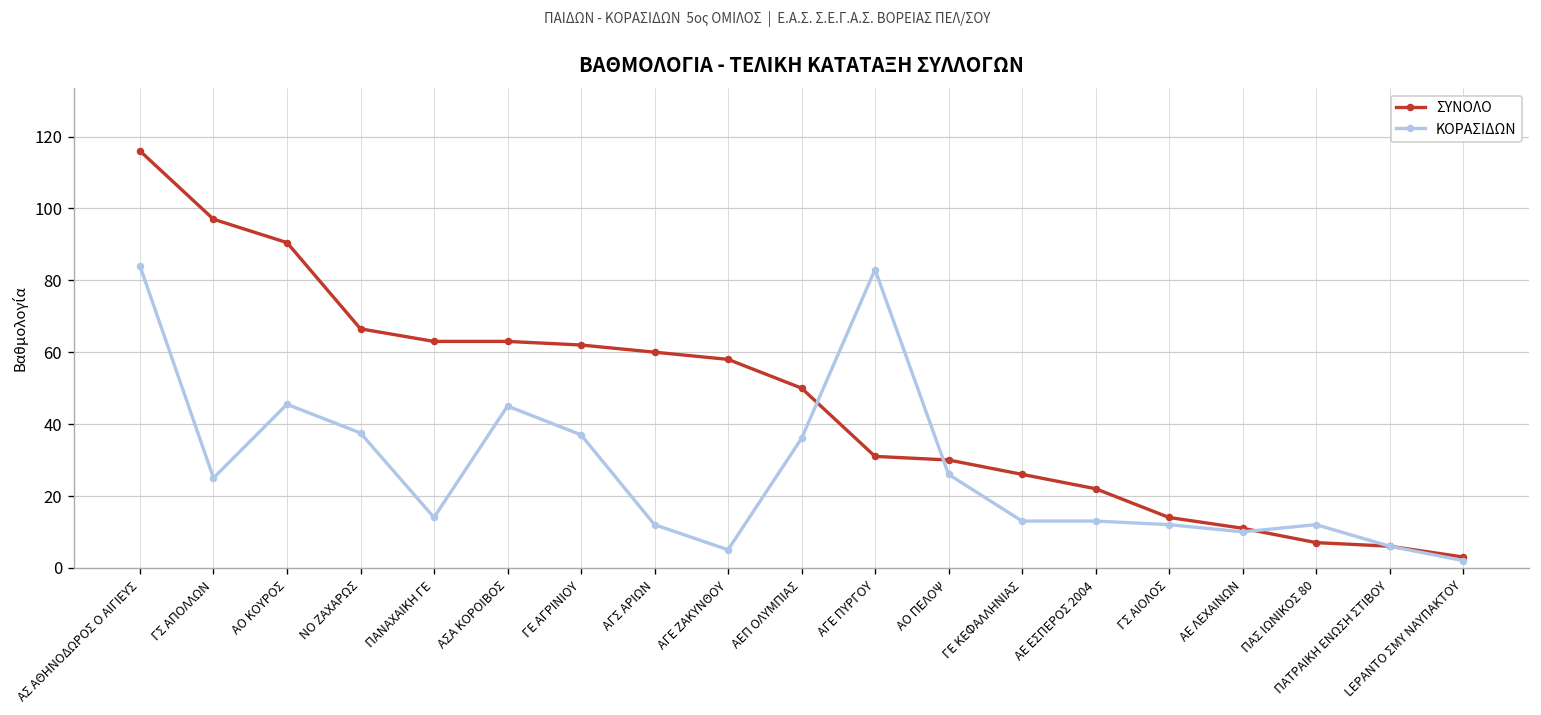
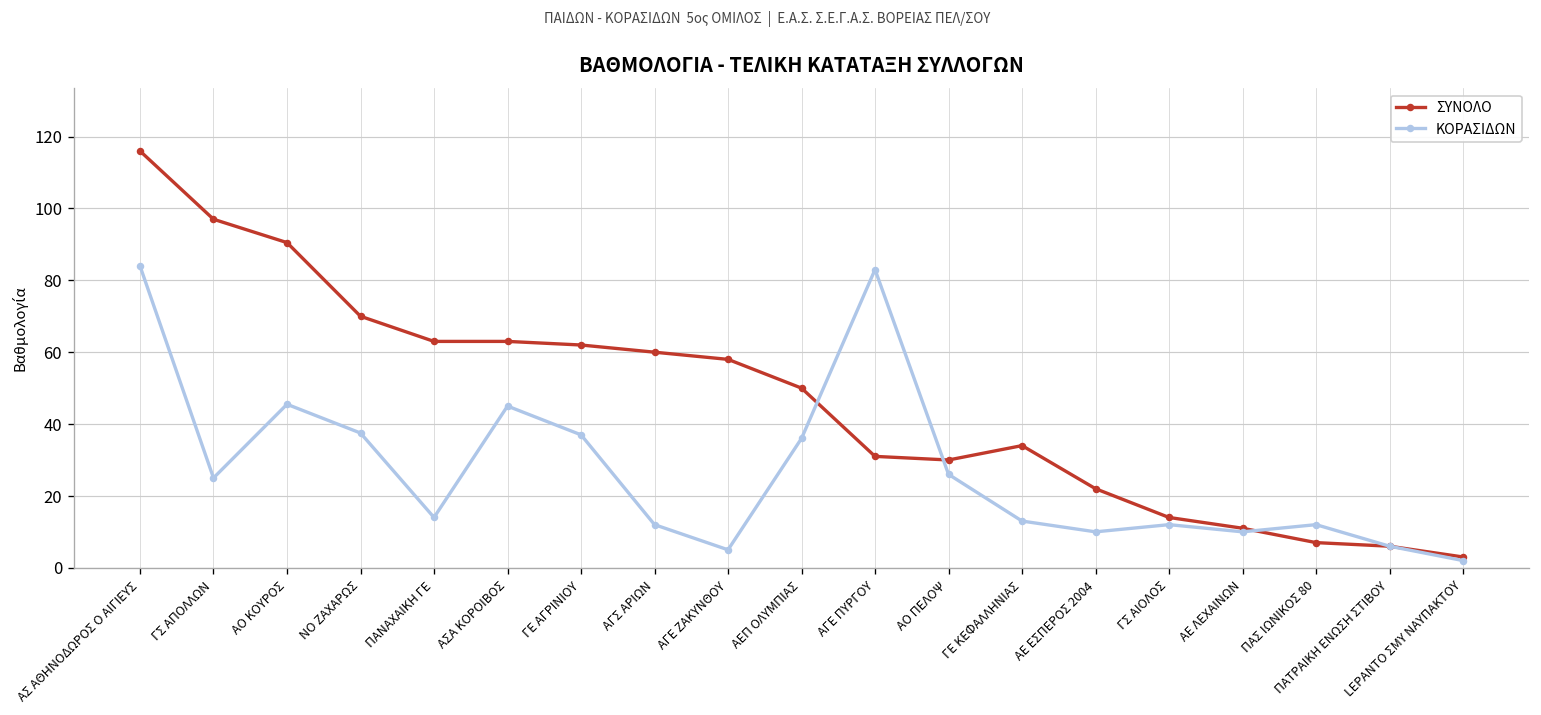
  {
    "ΣΥΝΟΛΟ": {
      "ΑΣ ΑΘΗΝΟΔΩΡΟΣ Ο ΑΙΓΙΕΥΣ": 116,
      "ΓΣ ΑΠΟΛΛΩΝ": 97,
      "ΑΟ ΚΟΥΡΟΣ": 91,
-     "ΝΟ ΖΑΧΑΡΩΣ": 67,
+     "ΝΟ ΖΑΧΑΡΩΣ": 70,
      "ΠΑΝΑΧΑΙΚΗ ΓΕ": 63,
      "ΑΣΑ ΚΟΡΟΙΒΟΣ": 63,
      "ΓΕ ΑΓΡΙΝΙΟΥ": 62,
      "ΑΓΣ ΑΡΙΩΝ": 60,
      "ΑΓΕ ΖΑΚΥΝΘΟΥ": 58,
      "ΑΕΠ ΟΛΥΜΠΙΑΣ": 50,
      "ΑΓΕ ΠΥΡΓΟΥ": 31,
      "ΑΟ ΠΕΛΟΨ": 30,
-     "ΓΕ ΚΕΦΑΛΛΗΝΙΑΣ": 26,
+     "ΓΕ ΚΕΦΑΛΛΗΝΙΑΣ": 34,
      "ΑΕ ΕΣΠΕΡΟΣ 2004": 22,
      "ΓΣ ΑΙΟΛΟΣ": 14,
      "ΑΕ ΛΕΧΑΙΝΩΝ": 11,
      "ΠΑΣ ΙΩΝΙΚΟΣ 80": 7,
      "LEPANTO ΣΜΥ ΝΑΥΠΑΚΤΟΥ": 3
    },
    "ΚΟΡΑΣΙΔΩΝ": {
      "ΑΣ ΑΘΗΝΟΔΩΡΟΣ Ο ΑΙΓΙΕΥΣ": 84,
      "ΓΣ ΑΠΟΛΛΩΝ": 25,
      "ΑΟ ΚΟΥΡΟΣ": 46,
      "ΝΟ ΖΑΧΑΡΩΣ": 38,
      "ΠΑΝΑΧΑΙΚΗ ΓΕ": 14,
      "ΑΣΑ ΚΟΡΟΙΒΟΣ": 45,
      "ΓΕ ΑΓΡΙΝΙΟΥ": 37,
      "ΑΓΣ ΑΡΙΩΝ": 12,
      "ΑΓΕ ΖΑΚΥΝΘΟΥ": 5,
      "ΑΕΠ ΟΛΥΜΠΙΑΣ": 36,
      "ΑΓΕ ΠΥΡΓΟΥ": 83,
      "ΑΟ ΠΕΛΟΨ": 26,
      "ΓΕ ΚΕΦΑΛΛΗΝΙΑΣ": 13,
-     "ΑΕ ΕΣΠΕΡΟΣ 2004": 13,
+     "ΑΕ ΕΣΠΕΡΟΣ 2004": 10,
      "ΓΣ ΑΙΟΛΟΣ": 12,
      "ΑΕ ΛΕΧΑΙΝΩΝ": 10,
      "ΠΑΣ ΙΩΝΙΚΟΣ 80": 12,
      "LEPANTO ΣΜΥ ΝΑΥΠΑΚΤΟΥ": 2
    }
  }
